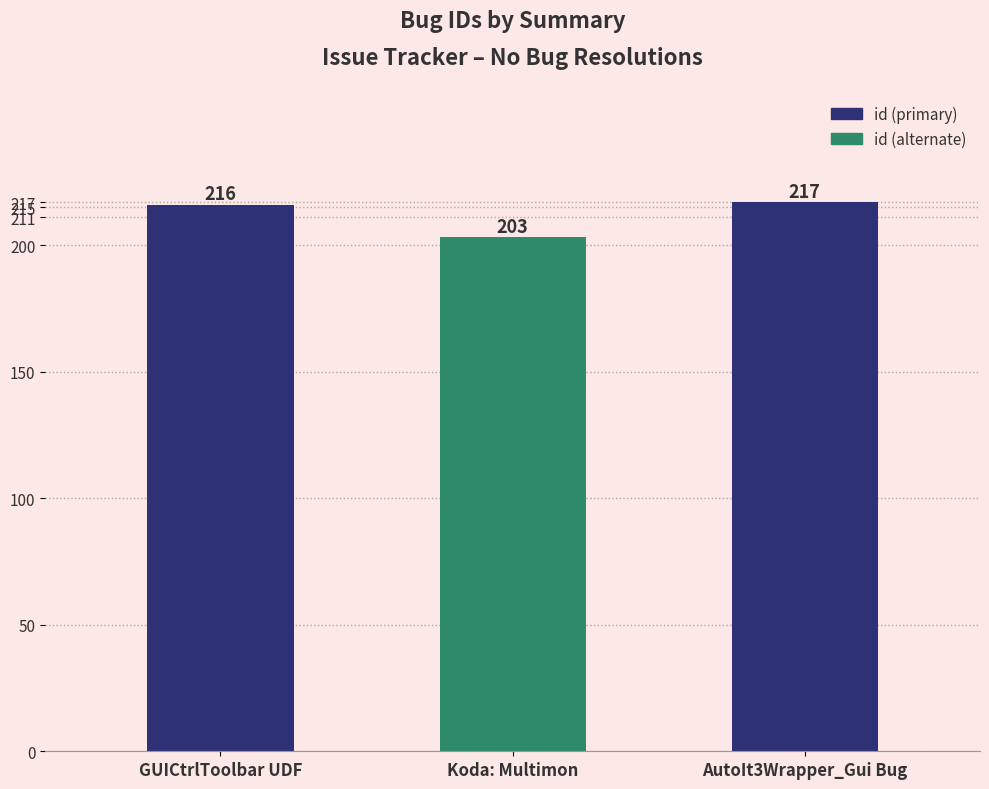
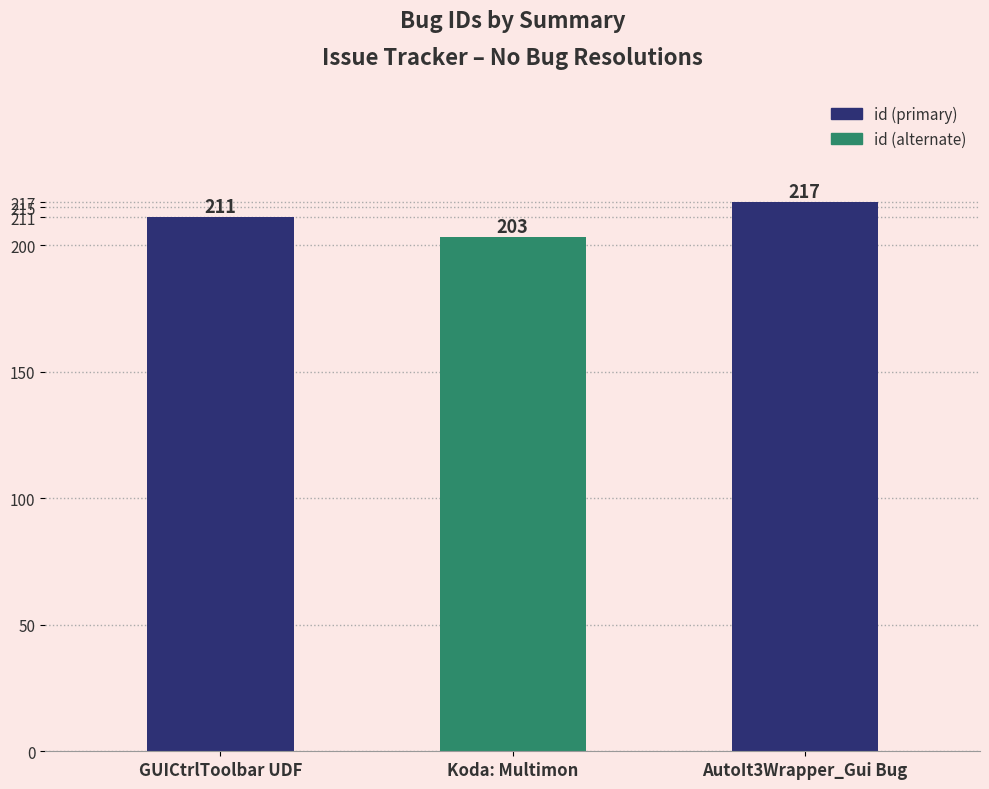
  {
-   "GUICtrlToolbar UDF": 216,
+   "GUICtrlToolbar UDF": 211,
    "Koda: Multimon": 203,
    "AutoIt3Wrapper_Gui Bug": 217
  }
